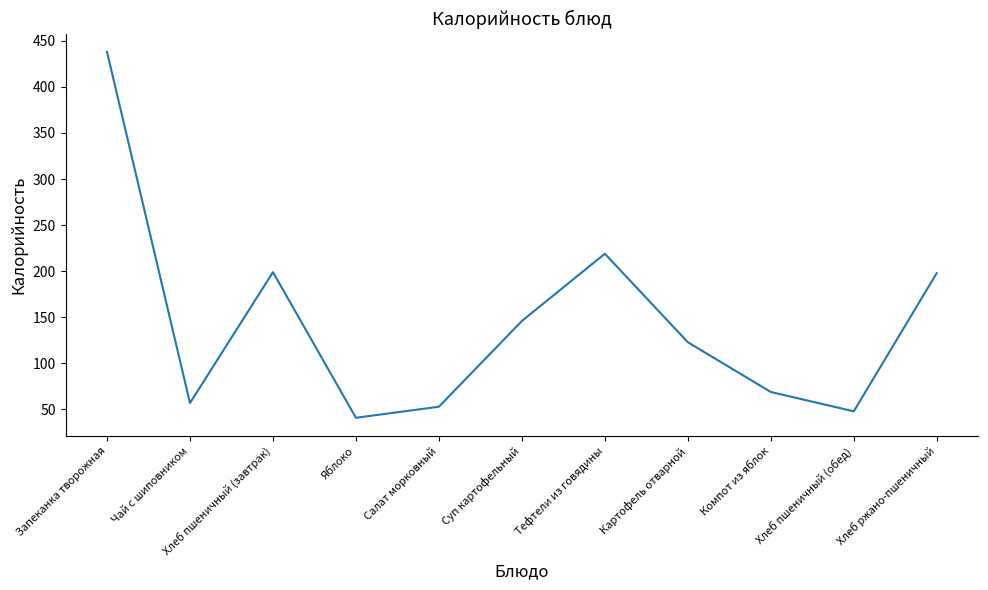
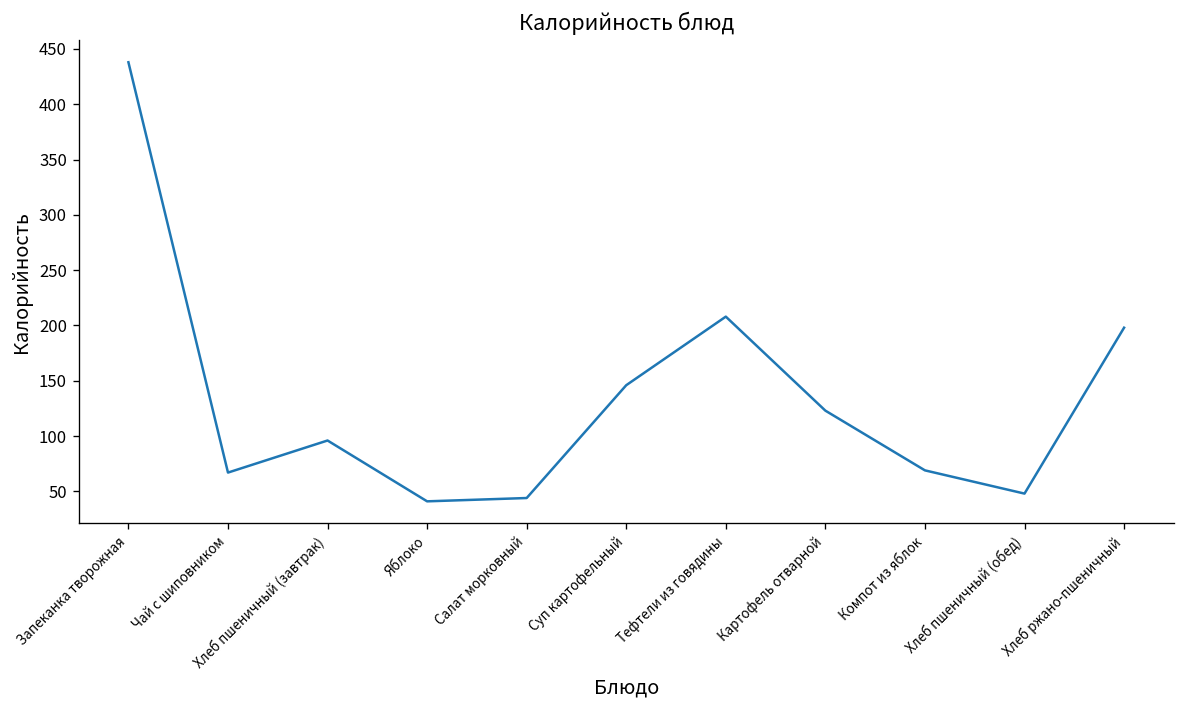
  {
    "Запеканка творожная": 440,
-   "Чай с шиповником": 60,
-   "Хлеб пшеничный (завтрак)": 200,
+   "Чай с шиповником": 70,
+   "Хлеб пшеничный (завтрак)": 100,
    "Яблоко": 40,
-   "Салат морковный": 50,
+   "Салат морковный": 40,
    "Суп картофельный": 150,
-   "Тефтели из говядины": 220,
+   "Тефтели из говядины": 210,
    "Картофель отварной": 120,
    "Компот из яблок": 70,
    "Хлеб пшеничный (обед)": 50,
    "Хлеб ржано-пшеничный": 200
  }
